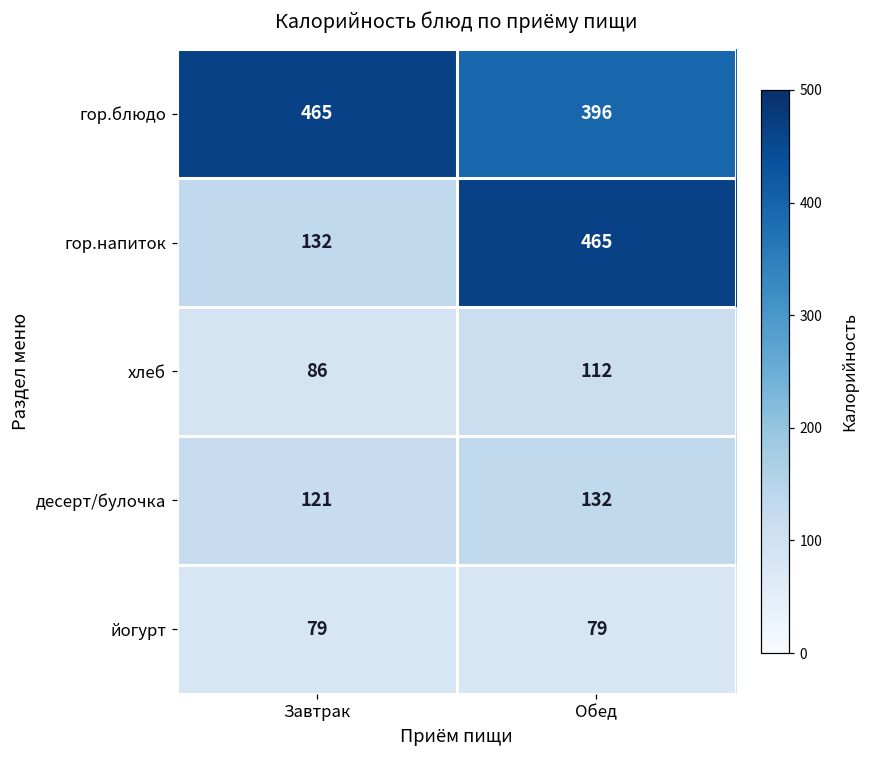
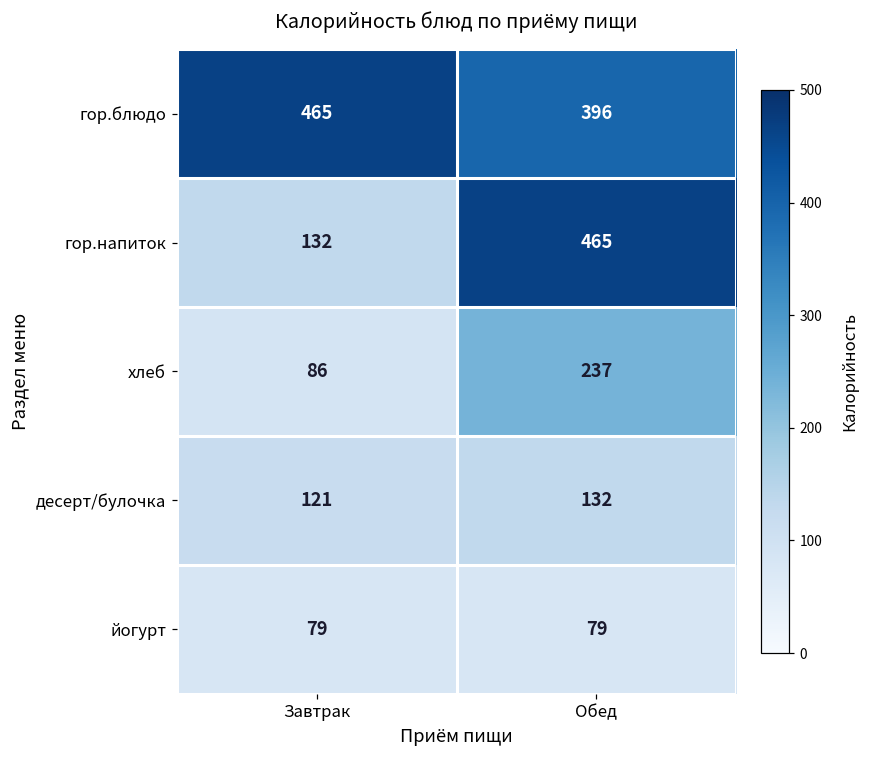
  {
    "гор.блюдо": {
      "Завтрак": 465,
      "Обед": 396
    },
    "гор.напиток": {
      "Завтрак": 132,
      "Обед": 465
    },
    "хлеб": {
      "Завтрак": 86,
-     "Обед": 112
+     "Обед": 237
    },
    "десерт/булочка": {
      "Завтрак": 121,
      "Обед": 132
    },
    "йогурт": {
      "Завтрак": 79,
      "Обед": 79
    }
  }
